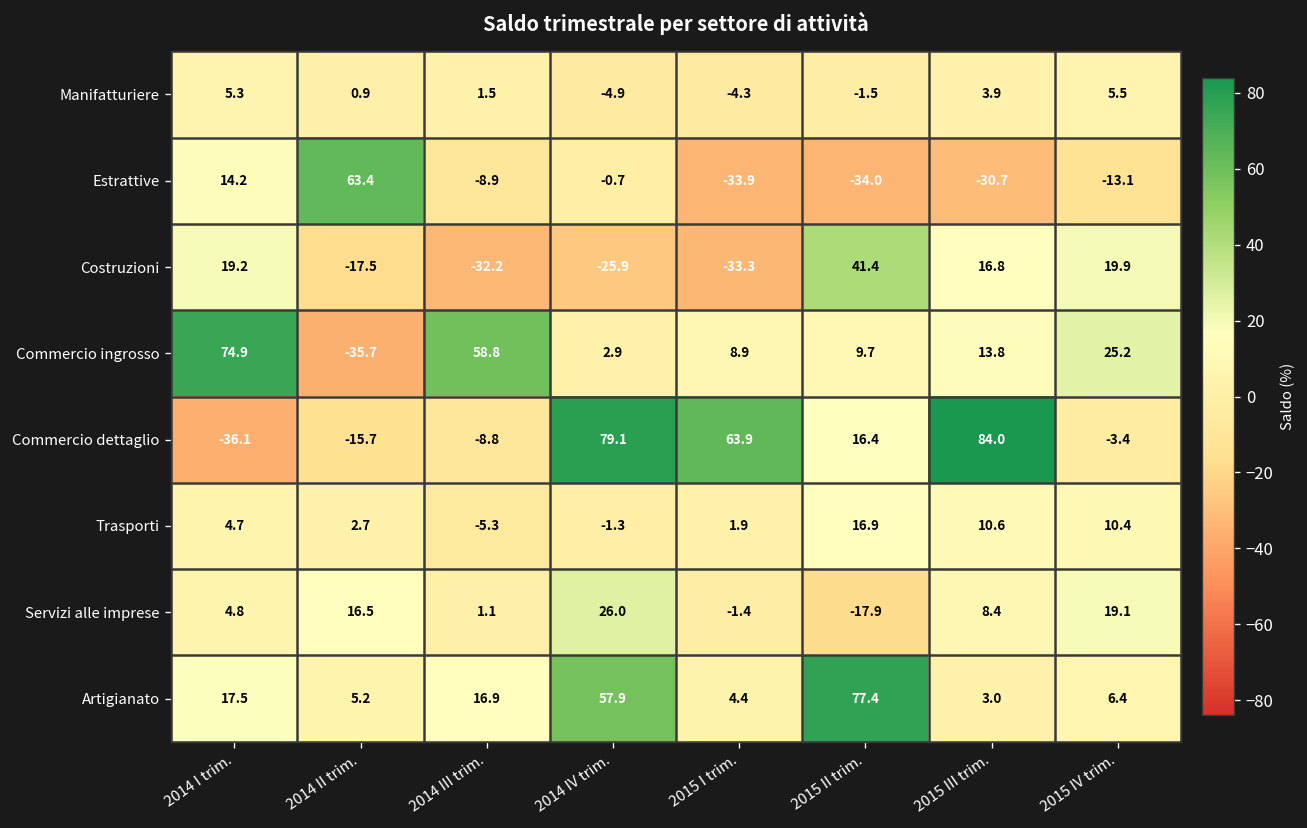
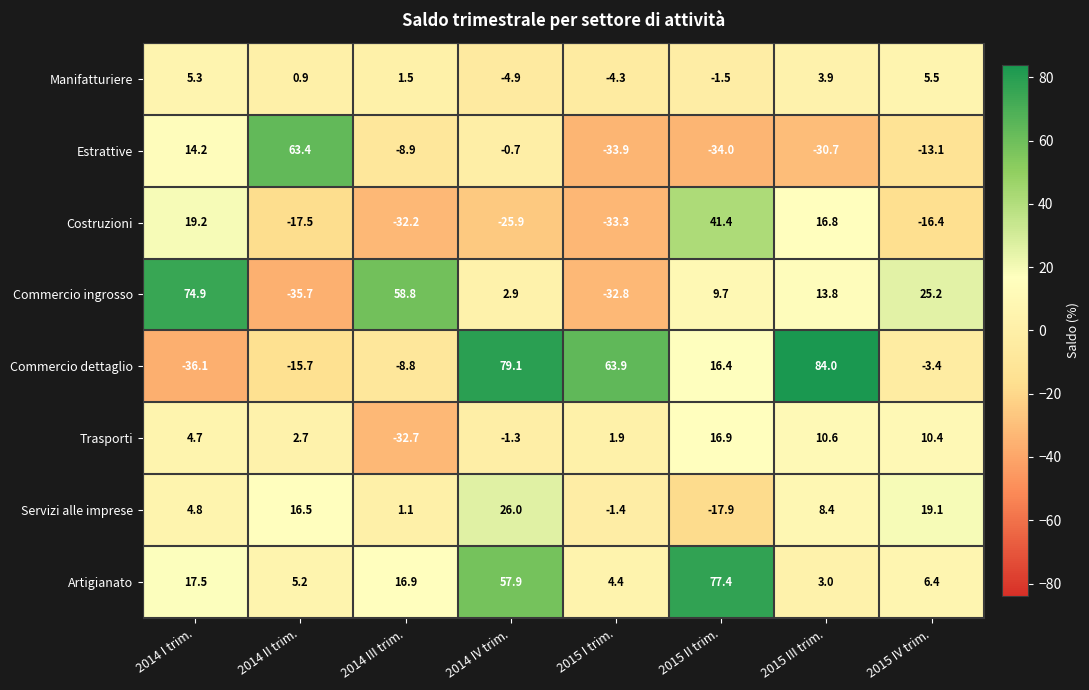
  {
    "Manifatturiere": {
      "2014 I trim.": 5.3,
      "2014 II trim.": 0.9,
      "2014 III trim.": 1.5,
      "2014 IV trim.": -4.9,
      "2015 I trim.": -4.3,
      "2015 II trim.": -1.5,
      "2015 III trim.": 3.9,
      "2015 IV trim.": 5.5
    },
    "Estrattive": {
      "2014 I trim.": 14.2,
      "2014 II trim.": 63.4,
      "2014 III trim.": -8.9,
      "2014 IV trim.": -0.7,
      "2015 I trim.": -33.9,
      "2015 II trim.": -34.0,
      "2015 III trim.": -30.7,
      "2015 IV trim.": -13.1
    },
    "Costruzioni": {
      "2014 I trim.": 19.2,
      "2014 II trim.": -17.5,
      "2014 III trim.": -32.2,
      "2014 IV trim.": -25.9,
      "2015 I trim.": -33.3,
      "2015 II trim.": 41.4,
      "2015 III trim.": 16.8,
-     "2015 IV trim.": 19.9
+     "2015 IV trim.": -16.4
    },
    "Commercio ingrosso": {
      "2014 I trim.": 74.9,
      "2014 II trim.": -35.7,
      "2014 III trim.": 58.8,
      "2014 IV trim.": 2.9,
-     "2015 I trim.": 8.9,
+     "2015 I trim.": -32.8,
      "2015 II trim.": 9.7,
      "2015 III trim.": 13.8,
      "2015 IV trim.": 25.2
    },
    "Commercio dettaglio": {
      "2014 I trim.": -36.1,
      "2014 II trim.": -15.7,
      "2014 III trim.": -8.8,
      "2014 IV trim.": 79.1,
      "2015 I trim.": 63.9,
      "2015 II trim.": 16.4,
      "2015 III trim.": 84.0,
      "2015 IV trim.": -3.4
    },
    "Trasporti": {
      "2014 I trim.": 4.7,
      "2014 II trim.": 2.7,
-     "2014 III trim.": -5.3,
+     "2014 III trim.": -32.7,
      "2014 IV trim.": -1.3,
      "2015 I trim.": 1.9,
      "2015 II trim.": 16.9,
      "2015 III trim.": 10.6,
      "2015 IV trim.": 10.4
    },
    "Servizi alle imprese": {
      "2014 I trim.": 4.8,
      "2014 II trim.": 16.5,
      "2014 III trim.": 1.1,
      "2014 IV trim.": 26.0,
      "2015 I trim.": -1.4,
      "2015 II trim.": -17.9,
      "2015 III trim.": 8.4,
      "2015 IV trim.": 19.1
    },
    "Artigianato": {
      "2014 I trim.": 17.5,
      "2014 II trim.": 5.2,
      "2014 III trim.": 16.9,
      "2014 IV trim.": 57.9,
      "2015 I trim.": 4.4,
      "2015 II trim.": 77.4,
      "2015 III trim.": 3.0,
      "2015 IV trim.": 6.4
    }
  }
